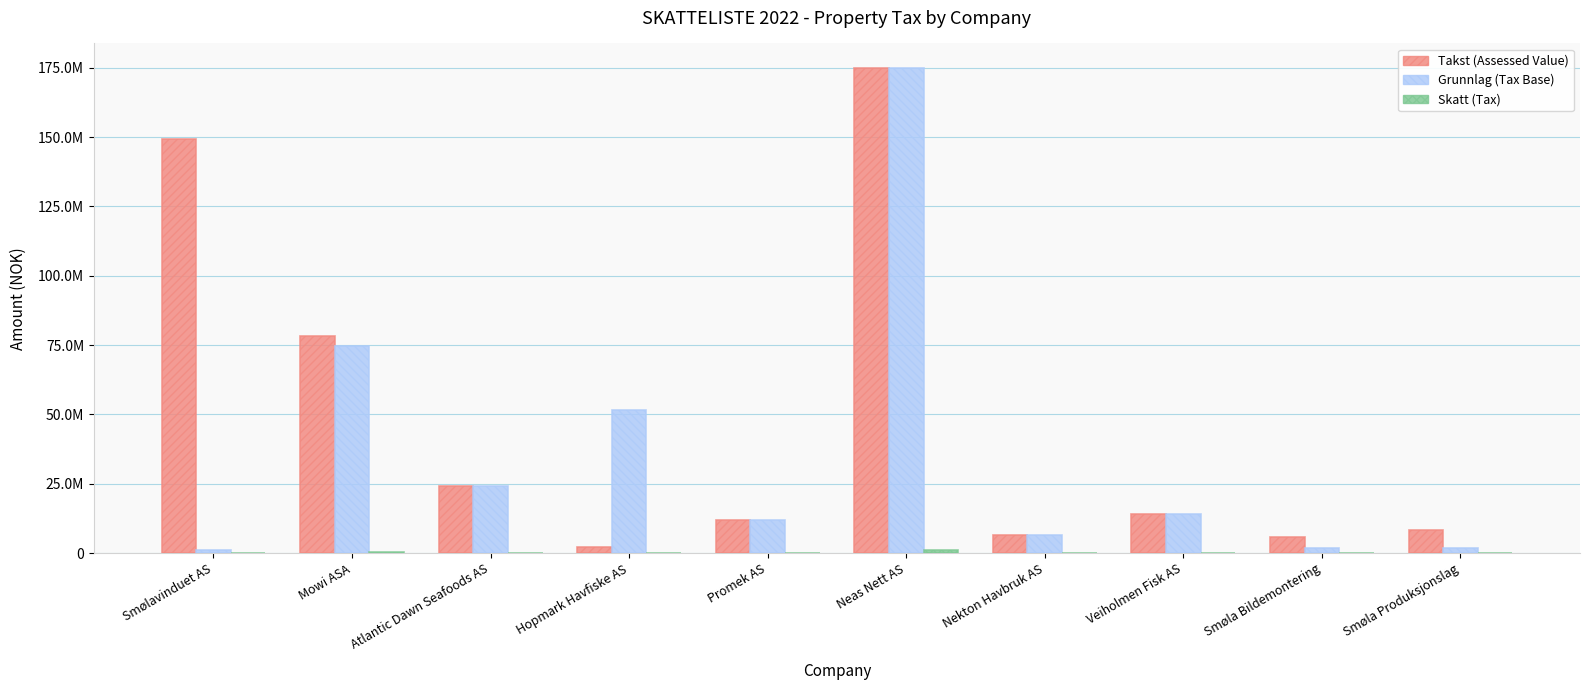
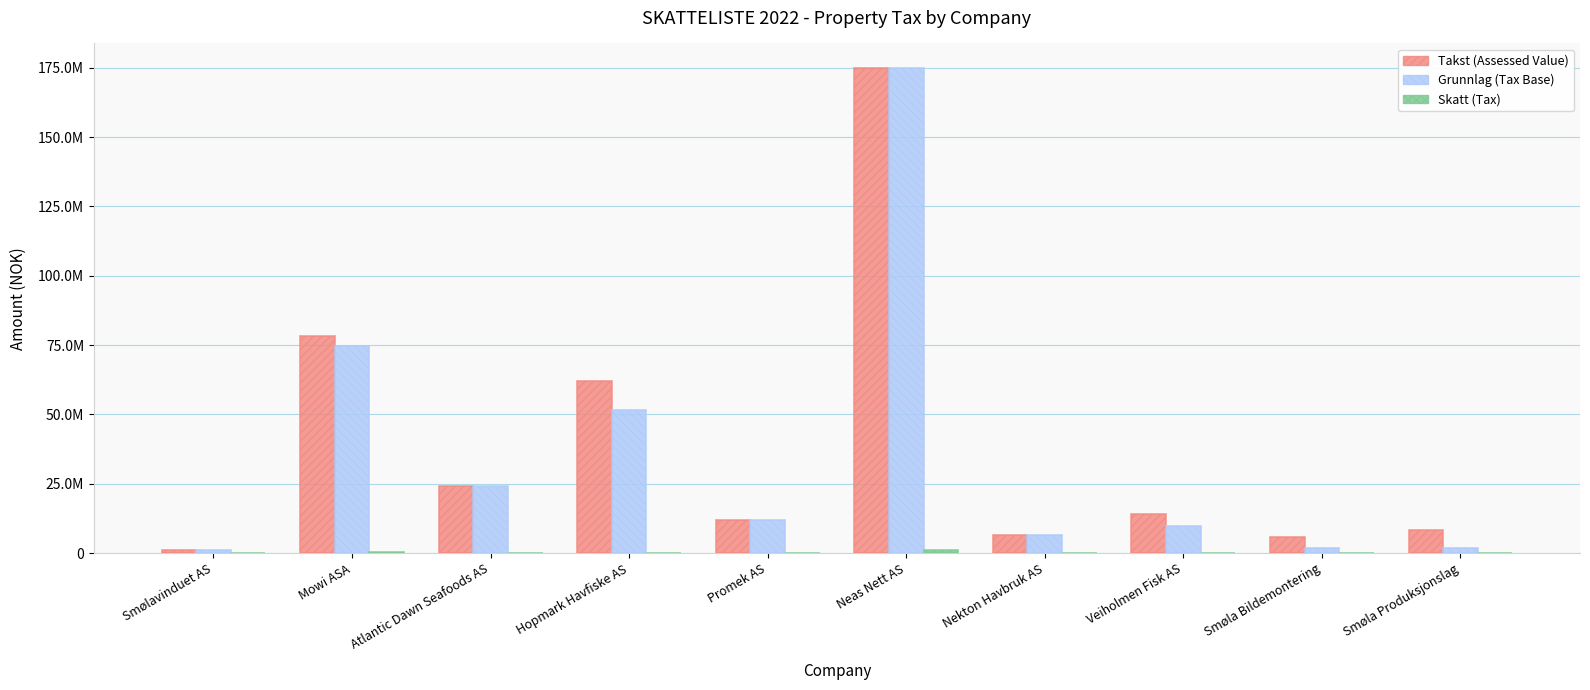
  {
    "Takst (Assessed Value)": {
-     "Smølavinduet AS": 149000000,
+     "Smølavinduet AS": 1000000,
      "Mowi ASA": 78000000,
      "Atlantic Dawn Seafoods AS": 24000000,
-     "Hopmark Havfiske AS": 2000000,
+     "Hopmark Havfiske AS": 62000000,
      "Promek AS": 12000000,
      "Neas Nett AS": 175000000,
      "Nekton Havbruk AS": 7000000,
      "Veiholmen Fisk AS": 14000000,
      "Smøla Bildemontering": 6000000,
      "Smøla Produksjonslag": 8000000
    },
    "Grunnlag (Tax Base)": {
      "Smølavinduet AS": 1000000,
      "Mowi ASA": 75000000,
      "Atlantic Dawn Seafoods AS": 24000000,
      "Hopmark Havfiske AS": 52000000,
      "Promek AS": 12000000,
      "Neas Nett AS": 175000000,
      "Nekton Havbruk AS": 7000000,
-     "Veiholmen Fisk AS": 14000000,
+     "Veiholmen Fisk AS": 10000000,
      "Smøla Bildemontering": 2000000,
      "Smøla Produksjonslag": 2000000
    },
    "Skatt (Tax)": {
      "Neas Nett AS": 1000000
    }
  }
